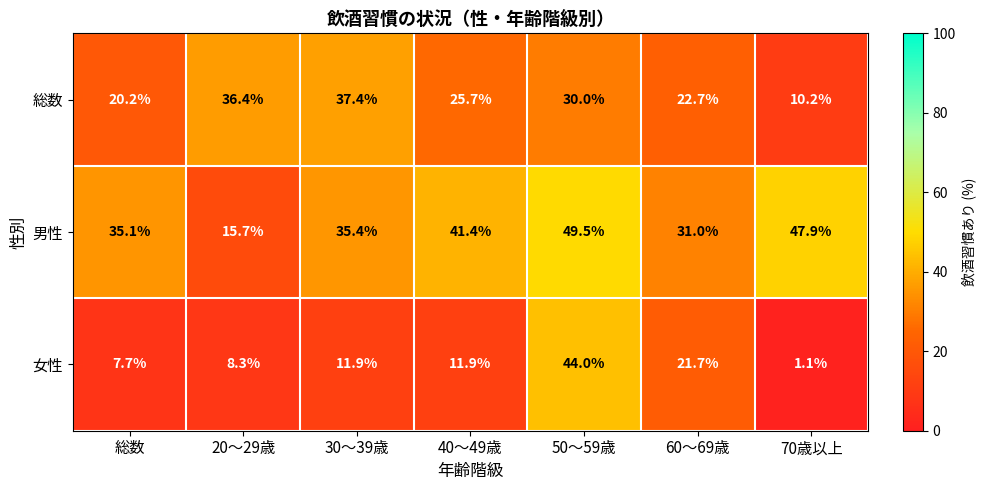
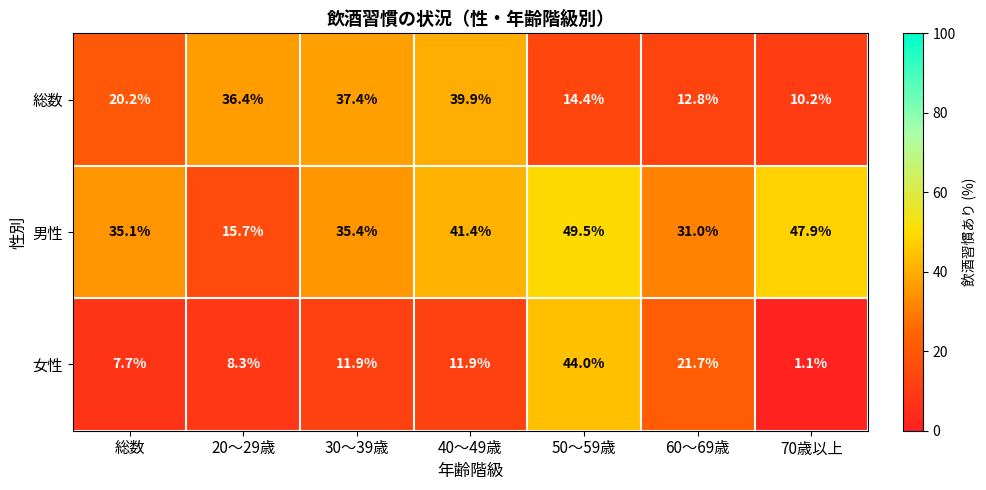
  {
    "総数": {
      "総数": "20.2%",
      "20～29歳": "36.4%",
      "30～39歳": "37.4%",
-     "40～49歳": "25.7%",
-     "50～59歳": "30.0%",
-     "60～69歳": "22.7%",
+     "40～49歳": "39.9%",
+     "50～59歳": "14.4%",
+     "60～69歳": "12.8%",
      "70歳以上": "10.2%"
    },
    "男性": {
      "総数": "35.1%",
      "20～29歳": "15.7%",
      "30～39歳": "35.4%",
      "40～49歳": "41.4%",
      "50～59歳": "49.5%",
      "60～69歳": "31.0%",
      "70歳以上": "47.9%"
    },
    "女性": {
      "総数": "7.7%",
      "20～29歳": "8.3%",
      "30～39歳": "11.9%",
      "40～49歳": "11.9%",
      "50～59歳": "44.0%",
      "60～69歳": "21.7%",
      "70歳以上": "1.1%"
    }
  }
